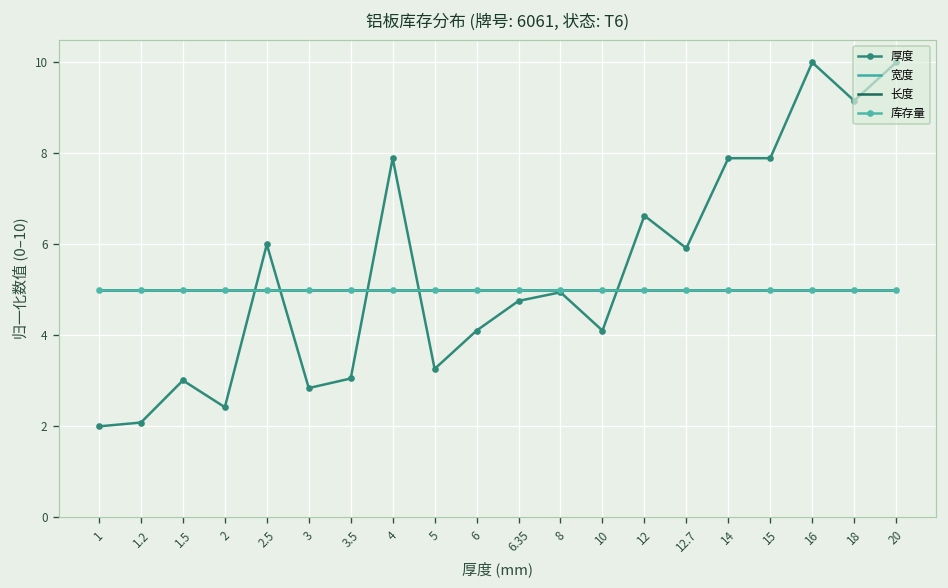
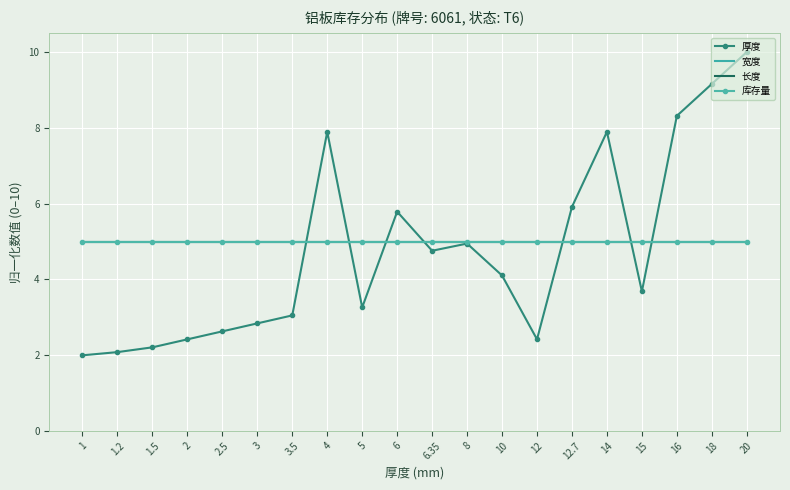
  {
    "厚度": {
      "1": 2.0,
      "1.2": 2.1,
-     "1.5": 3.0,
+     "1.5": 2.2,
      "2": 2.4,
-     "2.5": 6.0,
+     "2.5": 2.6,
      "3": 2.8,
      "3.5": 3.1,
      "4": 7.9,
      "5": 3.3,
-     "6": 4.1,
+     "6": 5.8,
      "6.35": 4.8,
      "10": 4.1,
-     "12": 6.6,
+     "12": 2.4,
      "12.7": 5.9,
      "14": 7.9,
-     "15": 7.9,
-     "16": 10.0
+     "15": 3.7,
+     "16": 8.3
    },
    "库存量": {
      "1": 5.0,
      "1.2": 5.0,
      "1.5": 5.0,
      "2": 5.0,
      "2.5": 5.0,
      "3": 5.0,
      "3.5": 5.0,
      "4": 5.0,
      "5": 5.0,
      "6": 5.0,
      "6.35": 5.0,
      "10": 5.0,
      "12": 5.0,
      "12.7": 5.0,
      "14": 5.0,
      "15": 5.0,
      "16": 5.0,
      "18": 5.0,
      "20": 5.0
    }
  }
